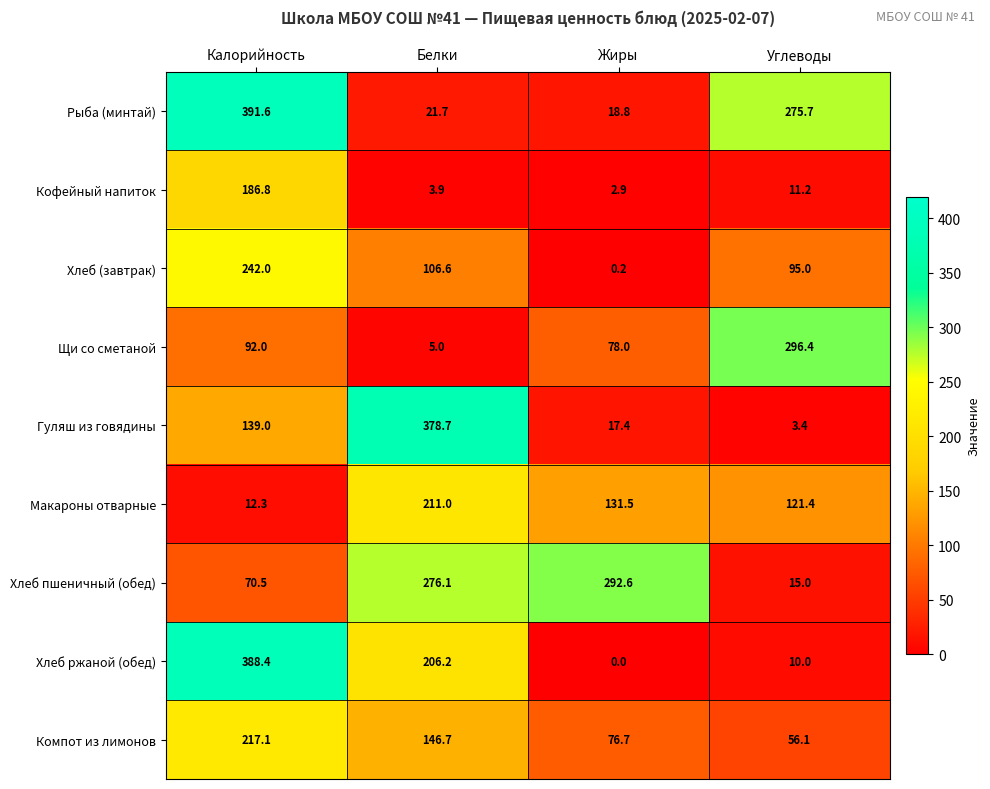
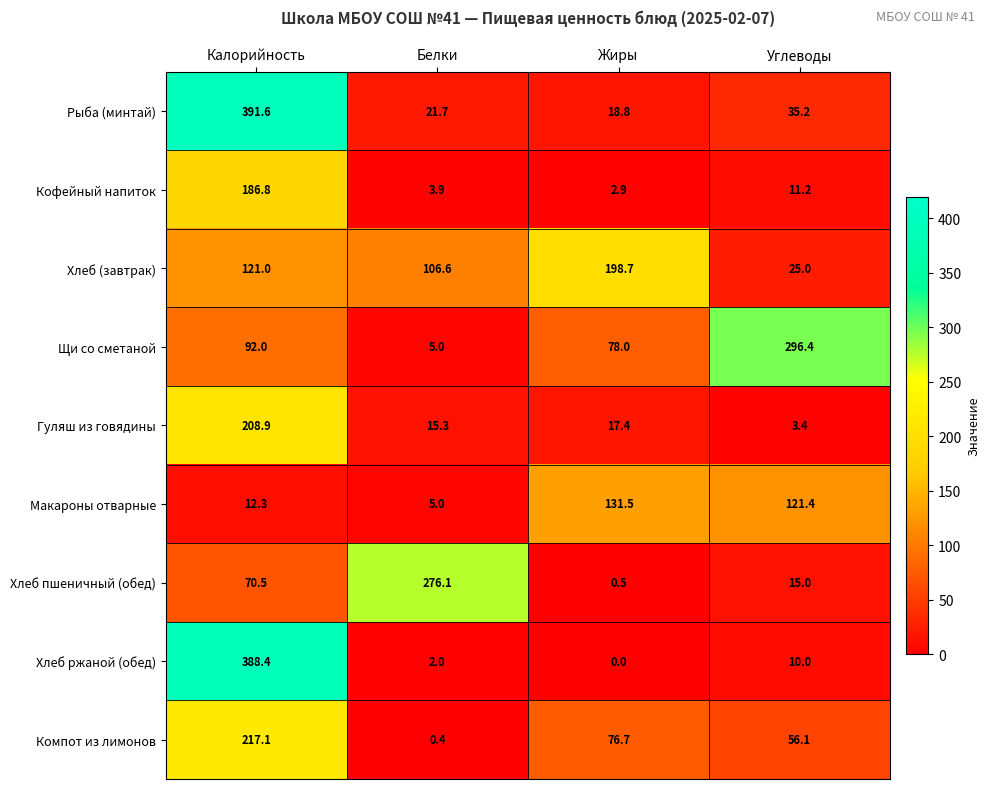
  {
    "Рыба (минтай)": {
      "Калорийность": 391.6,
      "Белки": 21.7,
      "Жиры": 18.8,
-     "Углеводы": 275.7
+     "Углеводы": 35.2
    },
    "Кофейный напиток": {
      "Калорийность": 186.8,
      "Белки": 3.9,
      "Жиры": 2.9,
      "Углеводы": 11.2
    },
    "Хлеб (завтрак)": {
-     "Калорийность": 242.0,
+     "Калорийность": 121.0,
      "Белки": 106.6,
-     "Жиры": 0.2,
-     "Углеводы": 95.0
+     "Жиры": 198.7,
+     "Углеводы": 25.0
    },
    "Щи со сметаной": {
      "Калорийность": 92.0,
      "Белки": 5.0,
      "Жиры": 78.0,
      "Углеводы": 296.4
    },
    "Гуляш из говядины": {
-     "Калорийность": 139.0,
-     "Белки": 378.7,
+     "Калорийность": 208.9,
+     "Белки": 15.3,
      "Жиры": 17.4,
      "Углеводы": 3.4
    },
    "Макароны отварные": {
      "Калорийность": 12.3,
-     "Белки": 211.0,
+     "Белки": 5.0,
      "Жиры": 131.5,
      "Углеводы": 121.4
    },
    "Хлеб пшеничный (обед)": {
      "Калорийность": 70.5,
      "Белки": 276.1,
-     "Жиры": 292.6,
+     "Жиры": 0.5,
      "Углеводы": 15.0
    },
    "Хлеб ржаной (обед)": {
      "Калорийность": 388.4,
-     "Белки": 206.2,
+     "Белки": 2.0,
      "Жиры": 0.0,
      "Углеводы": 10.0
    },
    "Компот из лимонов": {
      "Калорийность": 217.1,
-     "Белки": 146.7,
+     "Белки": 0.4,
      "Жиры": 76.7,
      "Углеводы": 56.1
    }
  }
